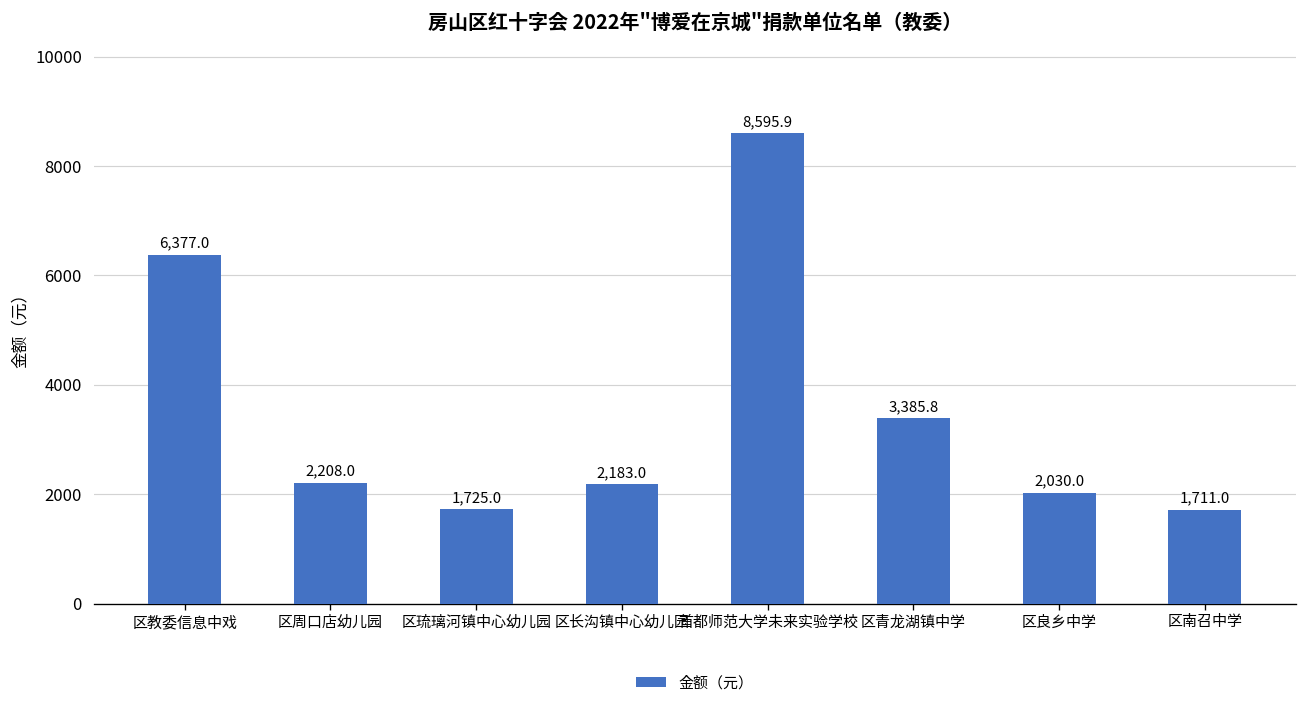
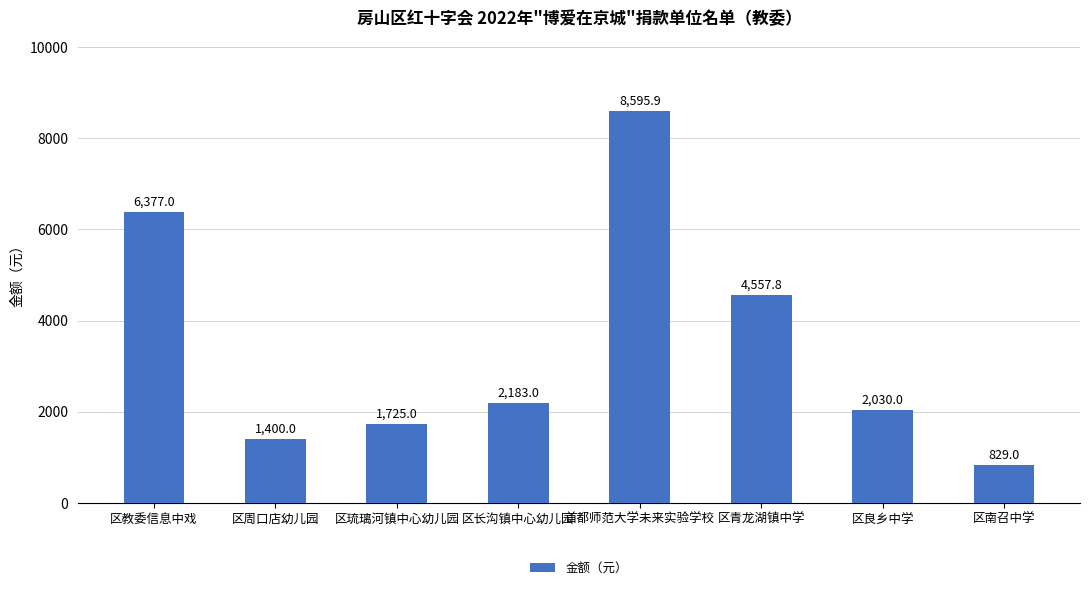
  {
    "区教委信息中戏": "6,377.0",
-   "区周口店幼儿园": "2,208.0",
+   "区周口店幼儿园": "1,400.0",
    "区琉璃河镇中心幼儿园": "1,725.0",
    "区长沟镇中心幼儿园": "2,183.0",
    "首都师范大学未来实验学校": "8,595.9",
-   "区青龙湖镇中学": "3,385.8",
+   "区青龙湖镇中学": "4,557.8",
    "区良乡中学": "2,030.0",
-   "区南召中学": "1,711.0"
+   "区南召中学": "829.0"
  }
